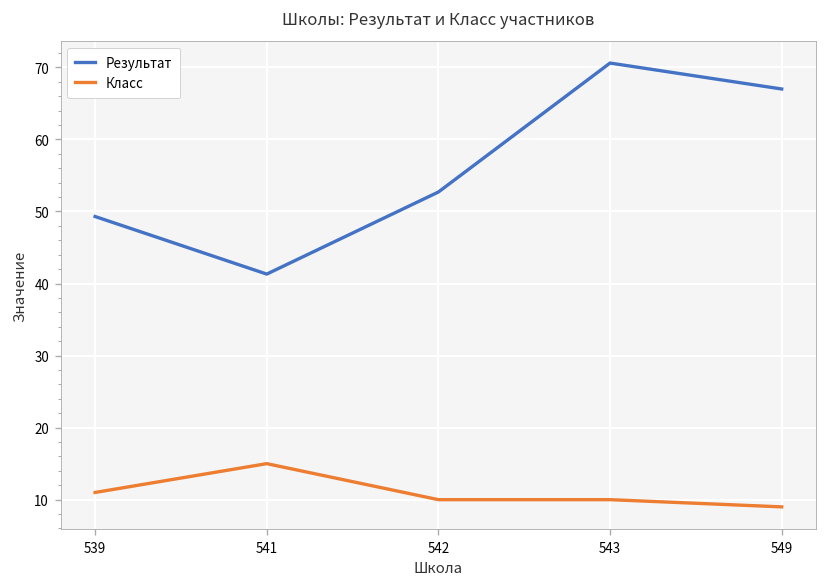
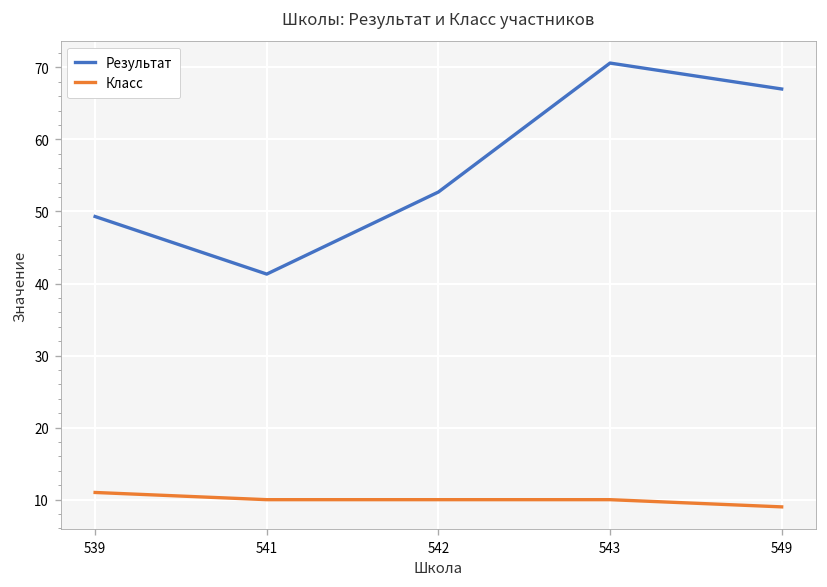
  {
    "Результат": {
      "539": 49,
      "541": 41,
      "542": 53,
      "543": 71,
      "549": 67
    },
    "Класс": {
      "539": 11,
-     "541": 15,
+     "541": 10,
      "542": 10,
      "543": 10,
      "549": 9
    }
  }
